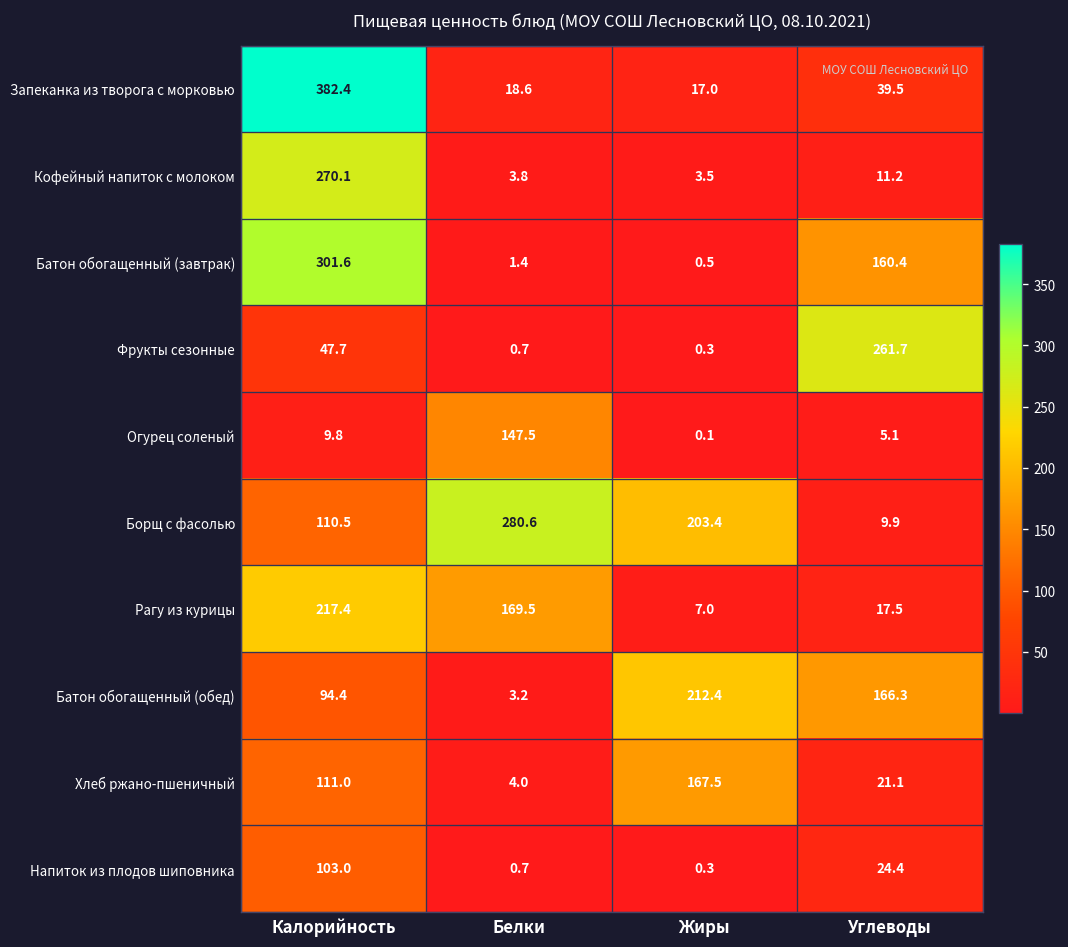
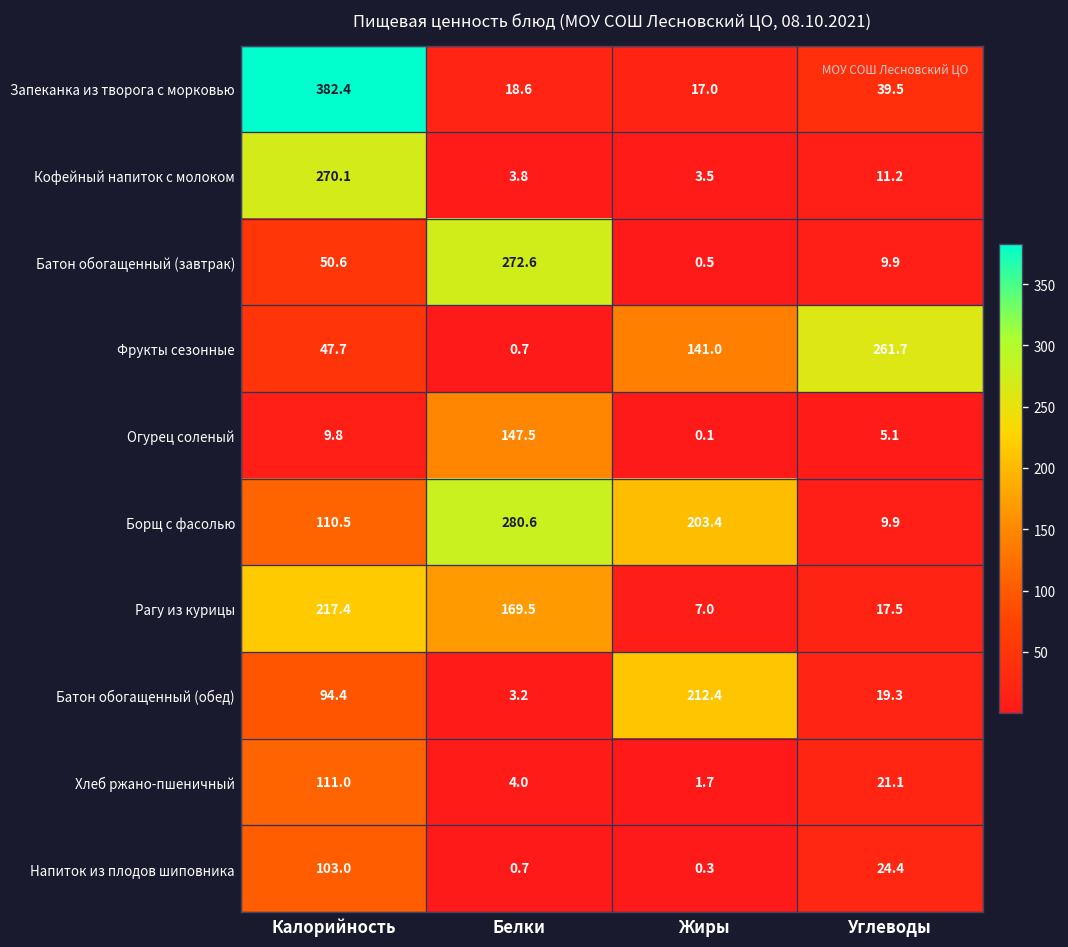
  {
    "Запеканка из творога с морковью": {
      "Калорийность": 382.4,
      "Белки": 18.6,
      "Жиры": 17.0
    },
    "Кофейный напиток с молоком": {
      "Калорийность": 270.1,
      "Белки": 3.8,
      "Жиры": 3.5,
      "Углеводы": 11.2
    },
    "Батон обогащенный (завтрак)": {
-     "Калорийность": 301.6,
-     "Белки": 1.4,
+     "Калорийность": 50.6,
+     "Белки": 272.6,
      "Жиры": 0.5,
-     "Углеводы": 160.4
+     "Углеводы": 9.9
    },
    "Фрукты сезонные": {
      "Калорийность": 47.7,
      "Белки": 0.7,
-     "Жиры": 0.3,
+     "Жиры": 141.0,
      "Углеводы": 261.7
    },
    "Огурец соленый": {
      "Калорийность": 9.8,
      "Белки": 147.5,
      "Жиры": 0.1,
      "Углеводы": 5.1
    },
    "Борщ с фасолью": {
      "Калорийность": 110.5,
      "Белки": 280.6,
      "Жиры": 203.4,
      "Углеводы": 9.9
    },
    "Рагу из курицы": {
      "Калорийность": 217.4,
      "Белки": 169.5,
      "Жиры": 7.0,
      "Углеводы": 17.5
    },
    "Батон обогащенный (обед)": {
      "Калорийность": 94.4,
      "Белки": 3.2,
      "Жиры": 212.4,
-     "Углеводы": 166.3
+     "Углеводы": 19.3
    },
    "Хлеб ржано-пшеничный": {
      "Калорийность": 111.0,
      "Белки": 4.0,
-     "Жиры": 167.5,
+     "Жиры": 1.7,
      "Углеводы": 21.1
    },
    "Напиток из плодов шиповника": {
      "Калорийность": 103.0,
      "Белки": 0.7,
      "Жиры": 0.3,
      "Углеводы": 24.4
    }
  }
